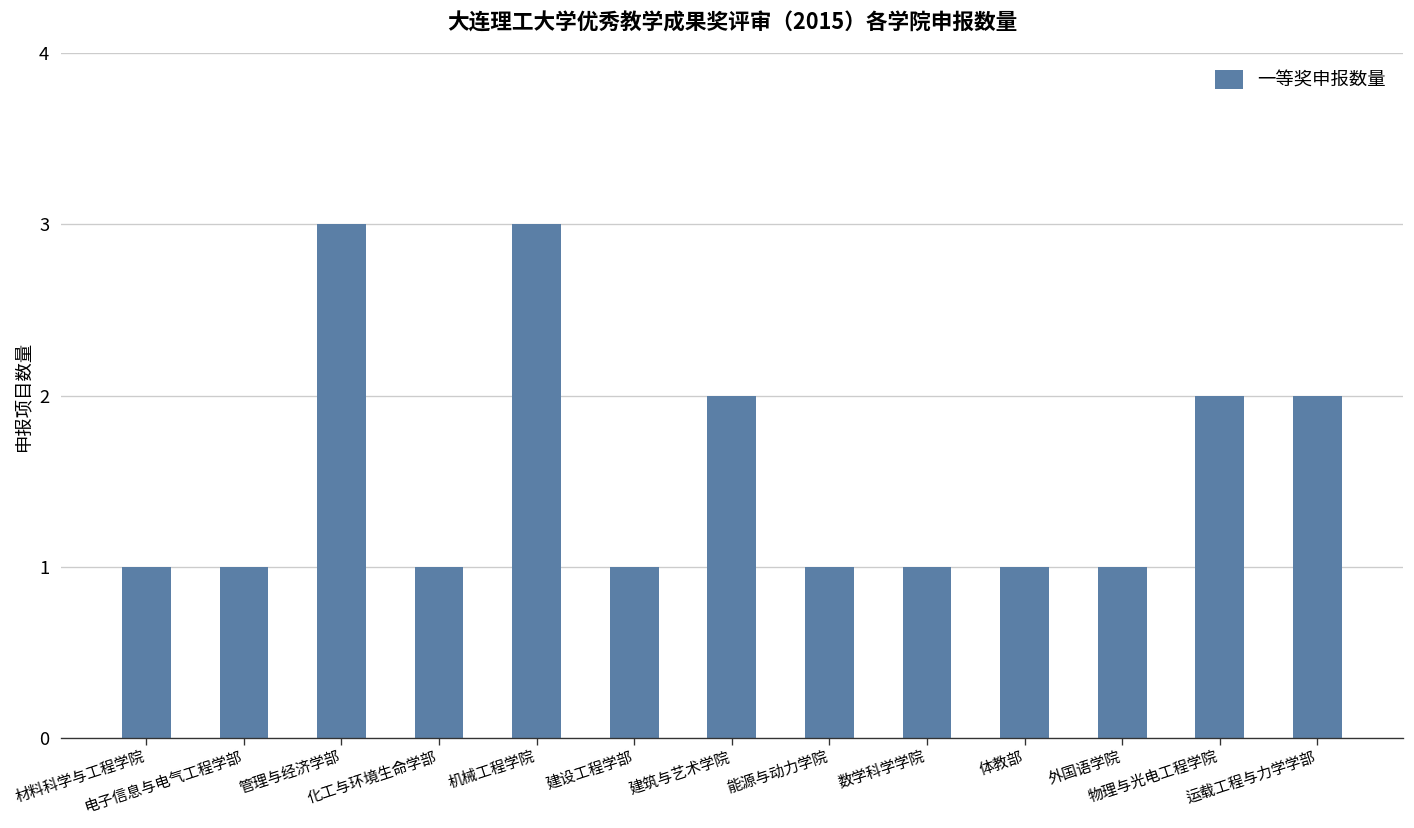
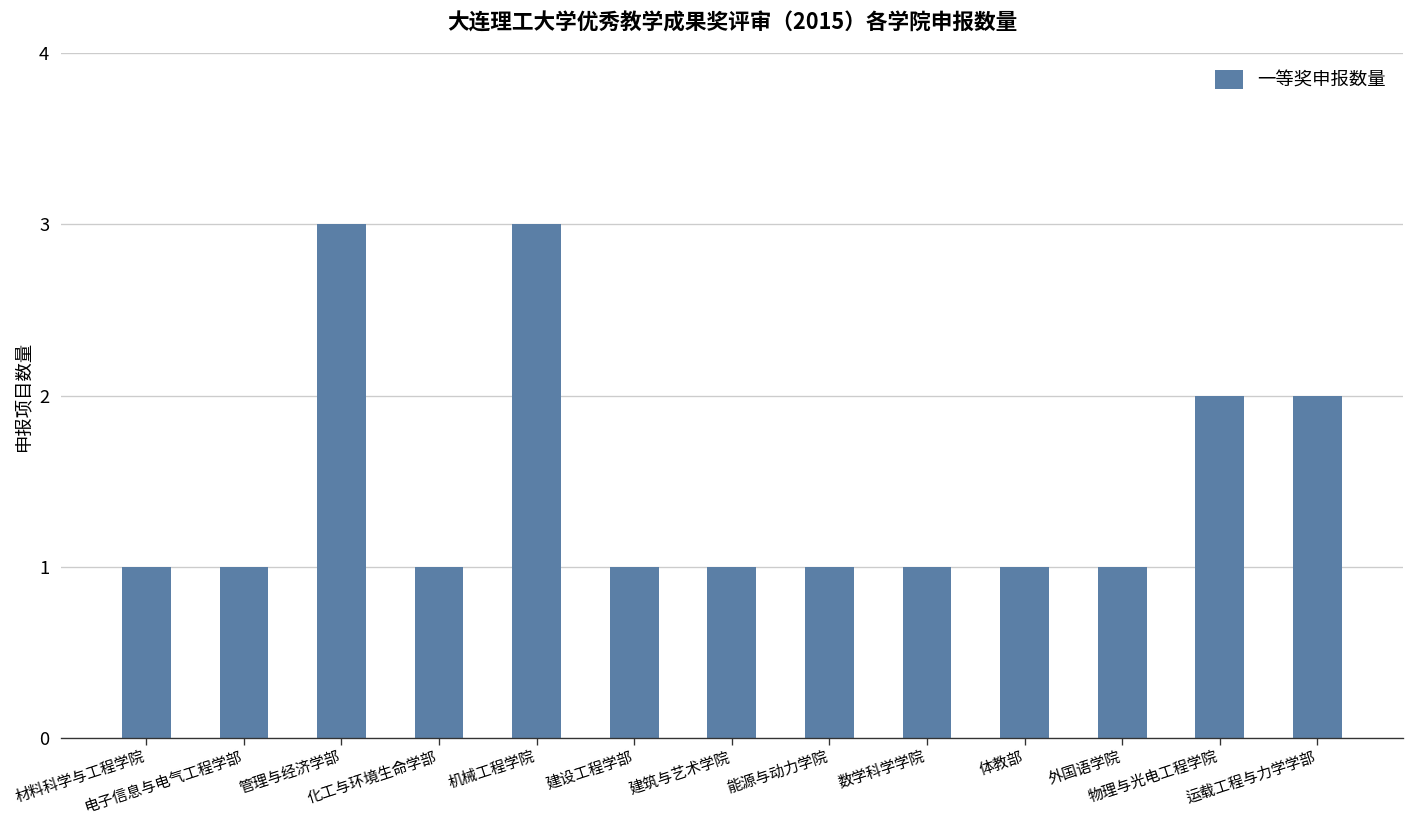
  {
    "材料科学与工程学院": 1,
    "电子信息与电气工程学部": 1,
    "管理与经济学部": 3,
    "化工与环境生命学部": 1,
    "机械工程学院": 3,
    "建设工程学部": 1,
-   "建筑与艺术学院": 2,
+   "建筑与艺术学院": 1,
    "能源与动力学院": 1,
    "数学科学学院": 1,
    "体教部": 1,
    "外国语学院": 1,
    "物理与光电工程学院": 2,
    "运载工程与力学学部": 2
  }
